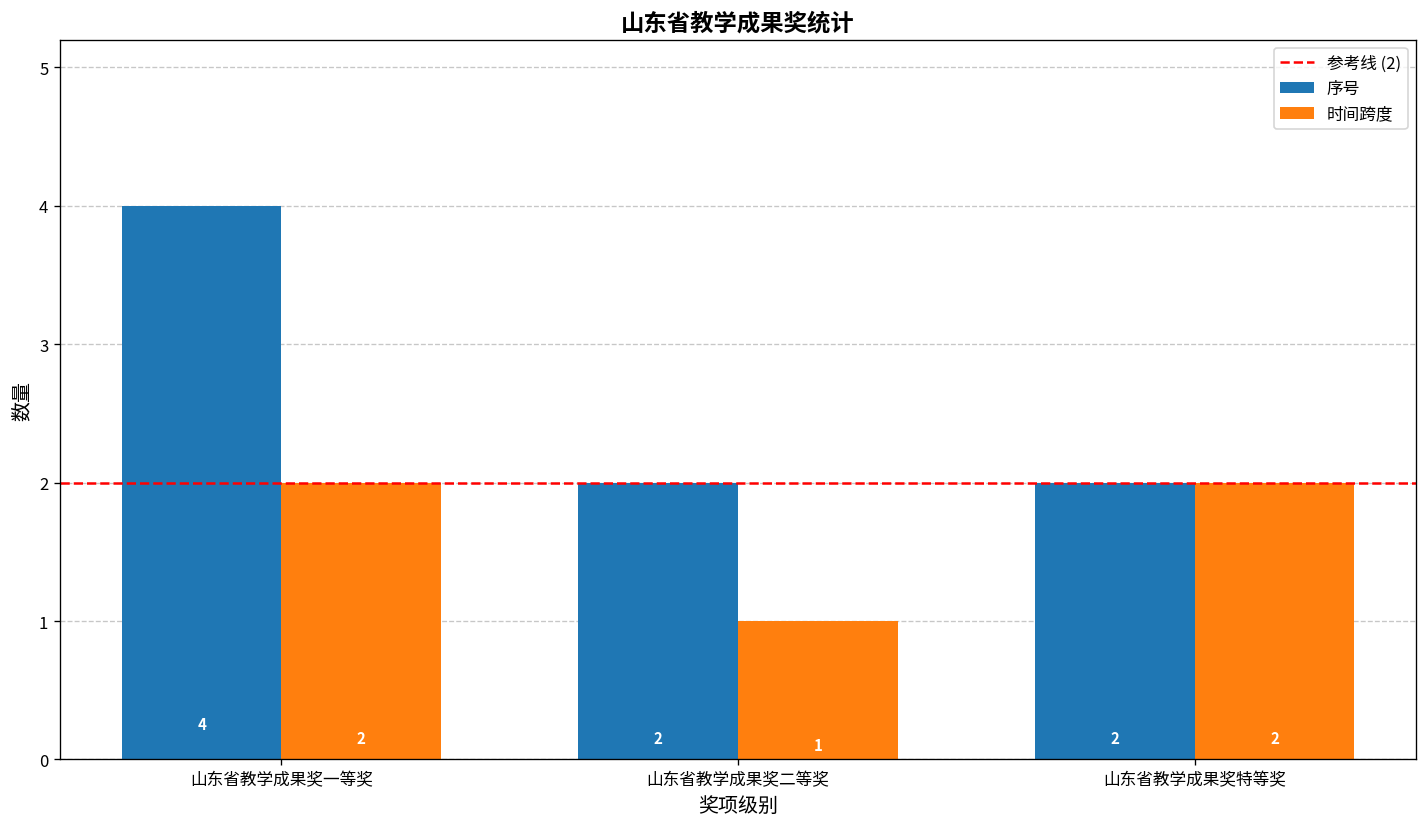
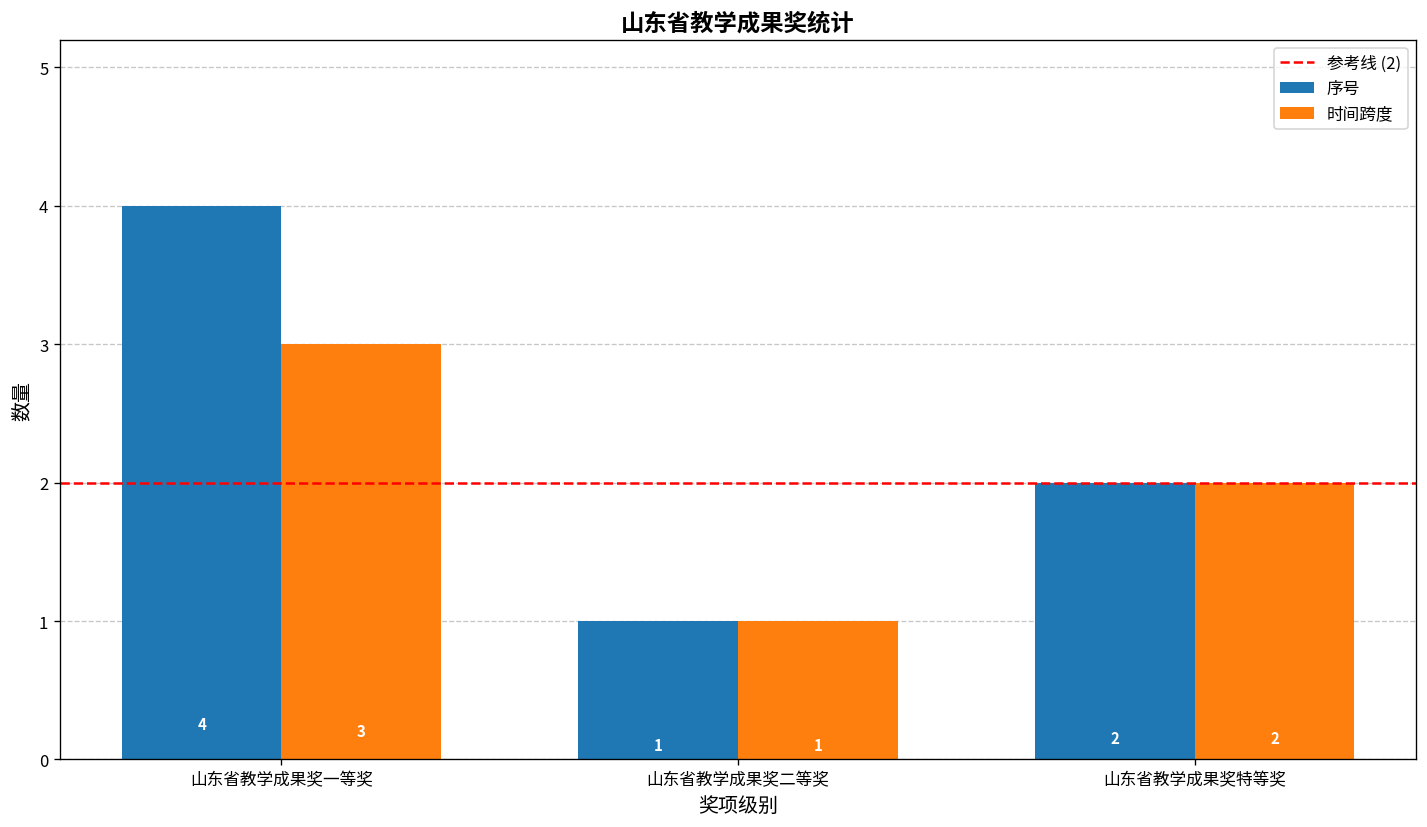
  {
    "序号": {
      "山东省教学成果奖一等奖": 4,
-     "山东省教学成果奖二等奖": 2,
+     "山东省教学成果奖二等奖": 1,
      "山东省教学成果奖特等奖": 2
    },
    "时间跨度": {
-     "山东省教学成果奖一等奖": 2,
+     "山东省教学成果奖一等奖": 3,
      "山东省教学成果奖二等奖": 1,
      "山东省教学成果奖特等奖": 2
    }
  }
